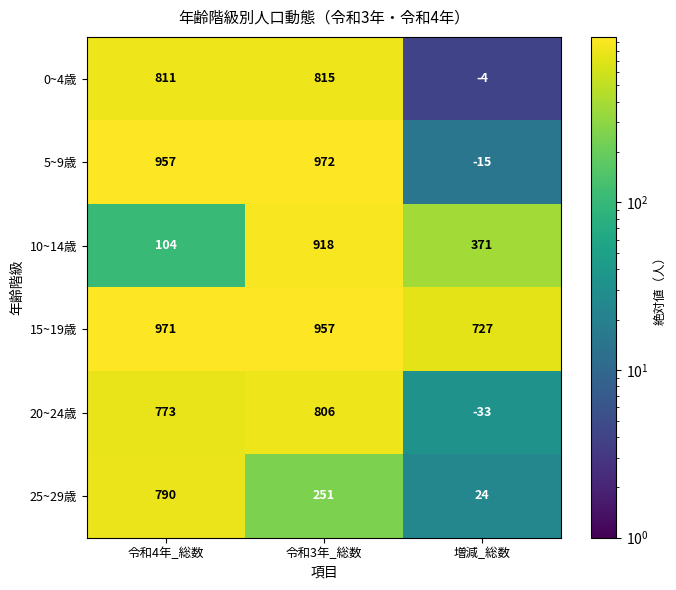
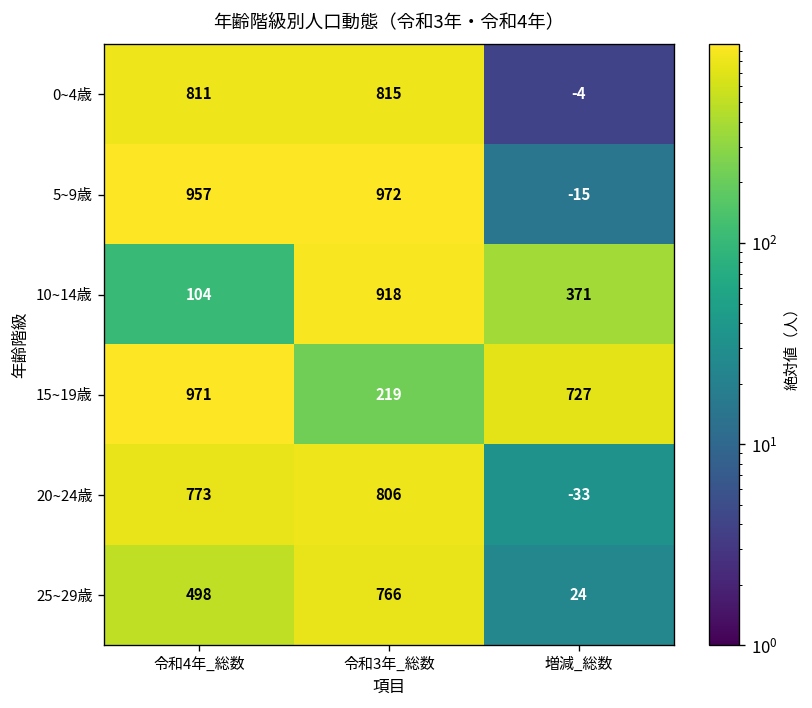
  {
    "0~4歳": {
      "令和4年_総数": 811,
      "令和3年_総数": 815,
      "増減_総数": -4
    },
    "5~9歳": {
      "令和4年_総数": 957,
      "令和3年_総数": 972,
      "増減_総数": -15
    },
    "10~14歳": {
      "令和4年_総数": 104,
      "令和3年_総数": 918,
      "増減_総数": 371
    },
    "15~19歳": {
      "令和4年_総数": 971,
-     "令和3年_総数": 957,
+     "令和3年_総数": 219,
      "増減_総数": 727
    },
    "20~24歳": {
      "令和4年_総数": 773,
      "令和3年_総数": 806,
      "増減_総数": -33
    },
    "25~29歳": {
-     "令和4年_総数": 790,
-     "令和3年_総数": 251,
+     "令和4年_総数": 498,
+     "令和3年_総数": 766,
      "増減_総数": 24
    }
  }
